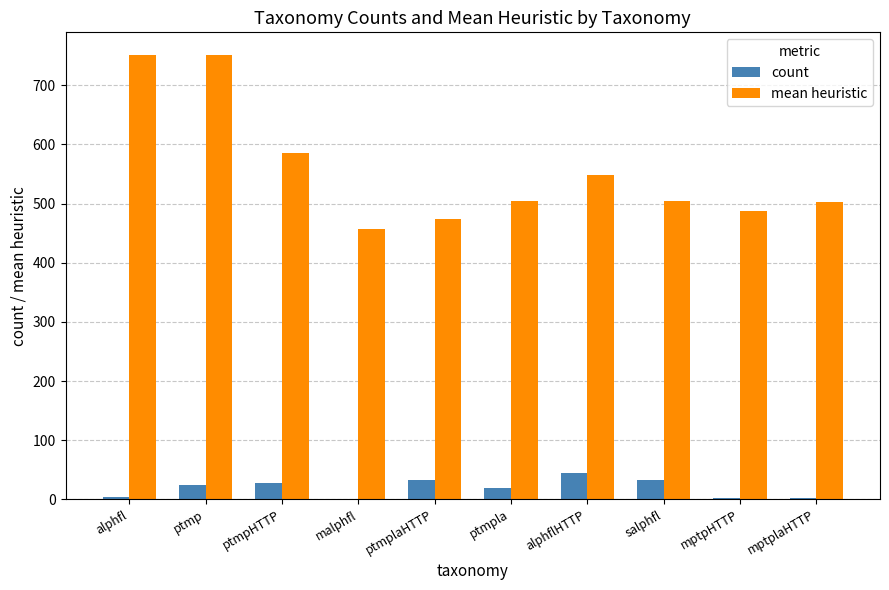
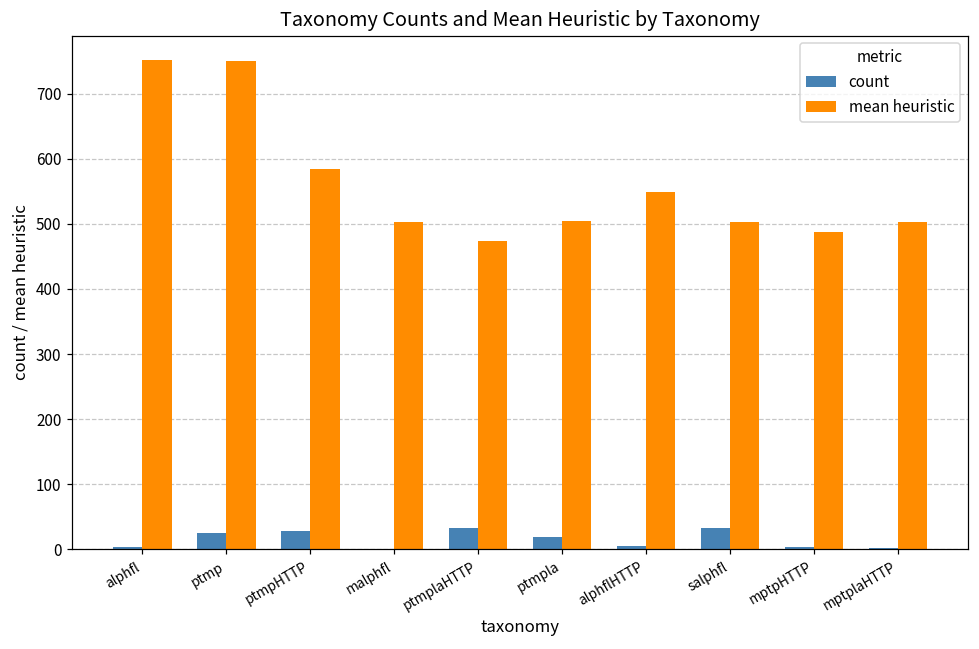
  {
    "count": {
      "ptmp": 30,
      "ptmpHTTP": 30,
      "ptmplaHTTP": 30,
      "ptmpla": 20,
-     "alphflHTTP": 40,
+     "alphflHTTP": 10,
      "salphfl": 30
    },
    "mean heuristic": {
      "alphfl": 750,
      "ptmp": 750,
      "ptmpHTTP": 580,
-     "malphfl": 460,
+     "malphfl": 500,
      "ptmplaHTTP": 470,
      "ptmpla": 500,
      "alphflHTTP": 550,
      "salphfl": 500,
      "mptpHTTP": 490,
      "mptplaHTTP": 500
    }
  }
